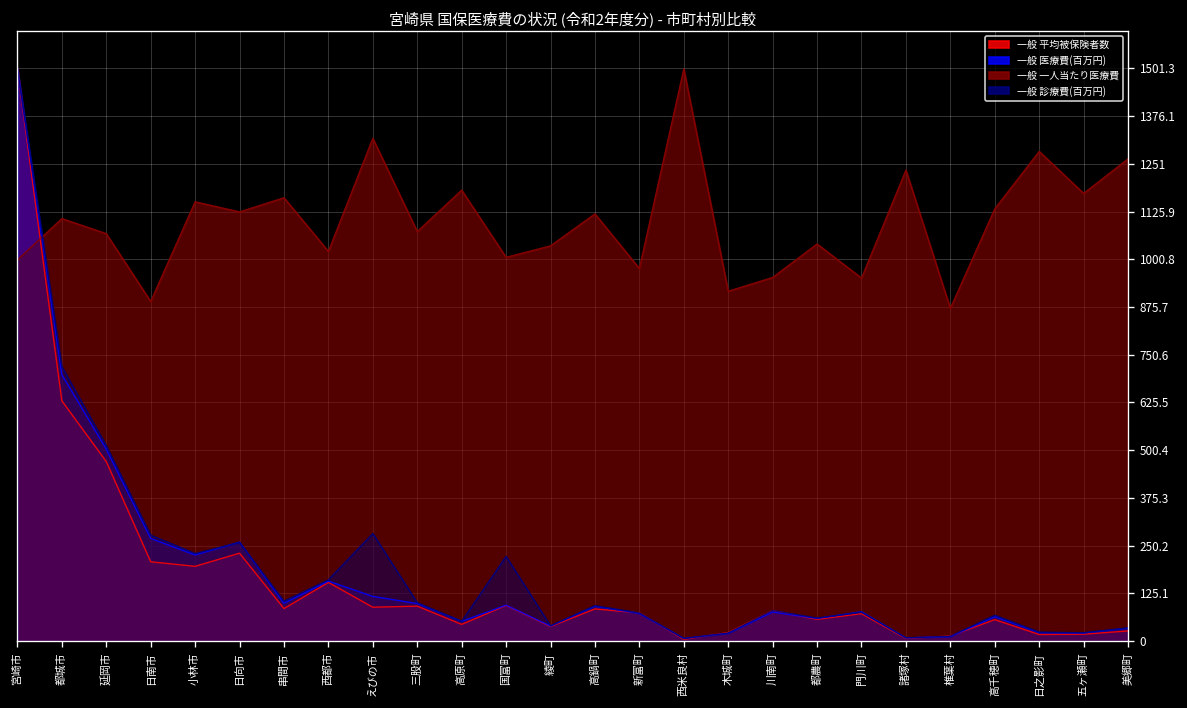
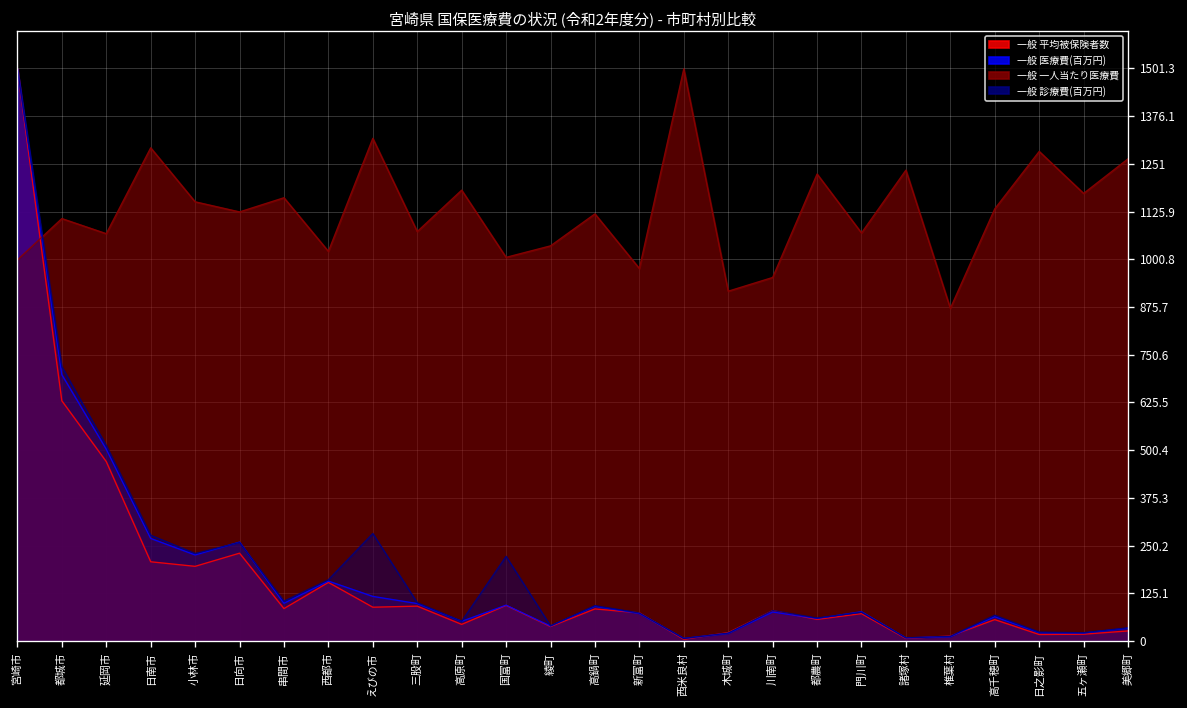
  {
    "一般 平均被保険者数": {
      "都城市": 630,
      "延岡市": 470,
      "日南市": 210,
      "小林市": 200,
      "日向市": 230,
      "串間市": 90,
      "えびの市": 90
    },
    "一般 医療費(百万円)": {
      "都城市": 700,
      "延岡市": 500,
      "日南市": 270,
      "えびの市": 120
    },
    "一般 一人当たり医療費": {
      "宮崎市": 1000,
      "都城市": 1110,
      "延岡市": 1070,
-     "日南市": 890,
+     "日南市": 1290,
      "小林市": 1150,
      "日向市": 1130,
      "串間市": 1160,
      "西都市": 1020,
      "えびの市": 1320,
      "三股町": 1070,
      "高原町": 1180,
      "国富町": 1010,
      "綾町": 1040,
      "高鍋町": 1120,
      "新富町": 980,
      "西米良村": 1500,
      "木城町": 920,
      "川南町": 950,
-     "都農町": 1040,
-     "門川町": 950,
+     "都農町": 1220,
+     "門川町": 1070,
      "諸塚村": 1230,
      "椎葉村": 870,
      "高千穂町": 1130,
      "日之影町": 1280,
      "五ヶ瀬町": 1170,
      "美郷町": 1260
    },
    "一般 診療費(百万円)": {
      "都城市": 720,
      "延岡市": 510,
      "日南市": 280,
      "えびの市": 280,
      "国富町": 220
    }
  }
